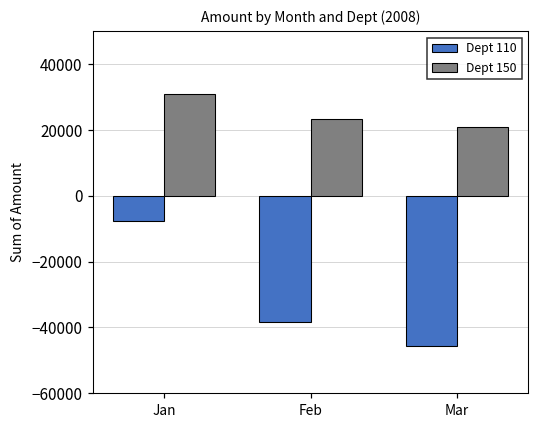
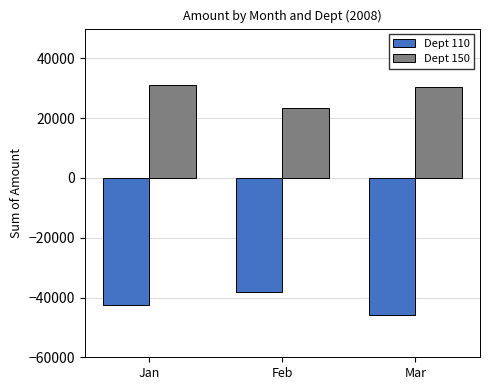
  {
    "Dept 110": {
-     "Jan": -8000,
+     "Jan": -42000,
      "Feb": -38000,
      "Mar": -46000
    },
    "Dept 150": {
      "Jan": 31000,
      "Feb": 23000,
-     "Mar": 21000
+     "Mar": 30000
    }
  }
